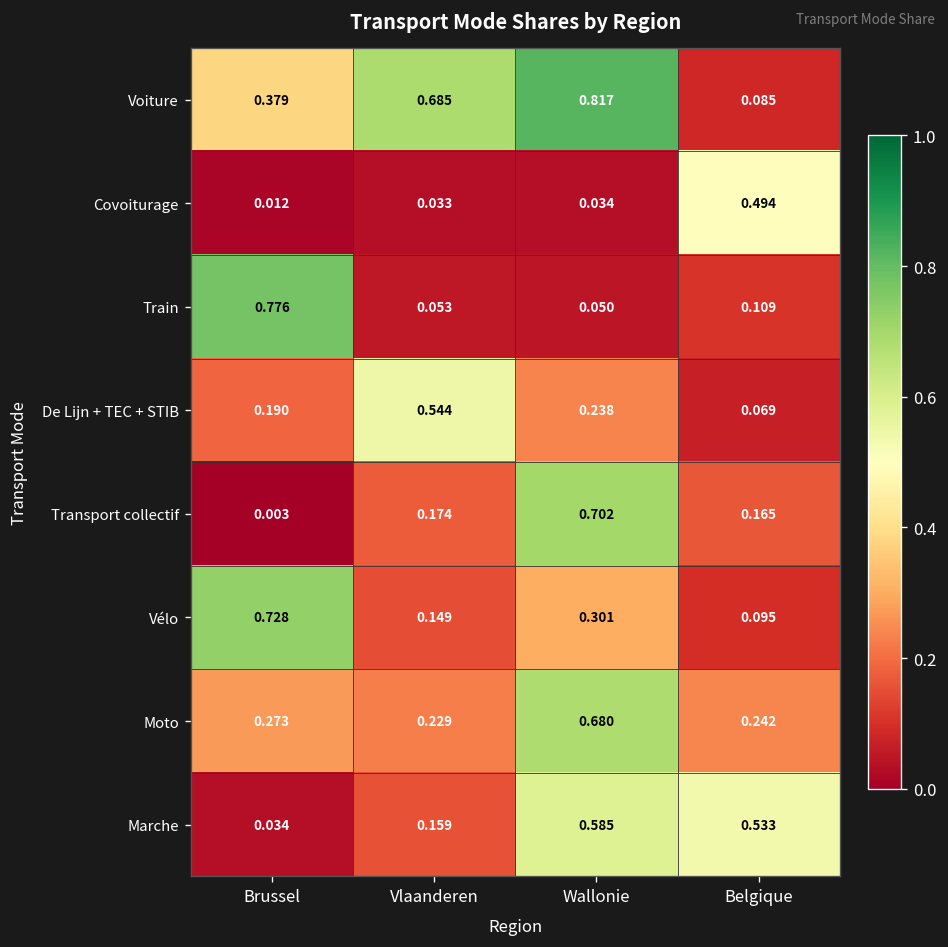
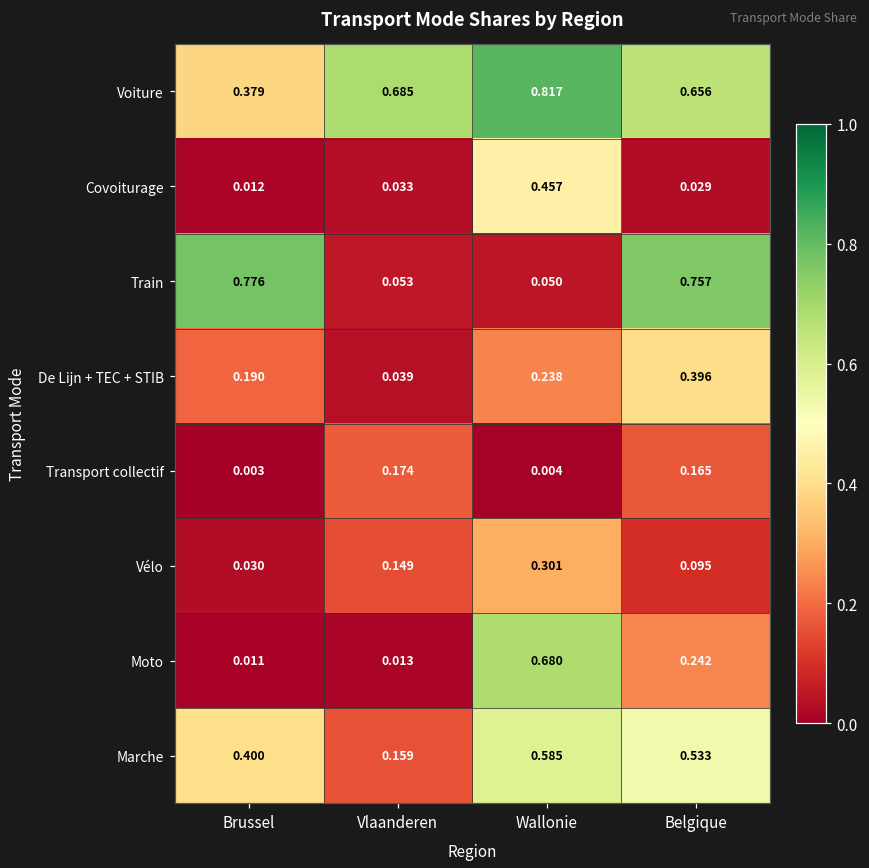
  {
    "Voiture": {
      "Brussel": 0.379,
      "Vlaanderen": 0.685,
      "Wallonie": 0.817,
-     "Belgique": 0.085
+     "Belgique": 0.656
    },
    "Covoiturage": {
      "Brussel": 0.012,
      "Vlaanderen": 0.033,
-     "Wallonie": 0.034,
-     "Belgique": 0.494
+     "Wallonie": 0.457,
+     "Belgique": 0.029
    },
    "Train": {
      "Brussel": 0.776,
      "Vlaanderen": 0.053,
      "Wallonie": 0.050,
-     "Belgique": 0.109
+     "Belgique": 0.757
    },
    "De Lijn + TEC + STIB": {
      "Brussel": 0.190,
-     "Vlaanderen": 0.544,
+     "Vlaanderen": 0.039,
      "Wallonie": 0.238,
-     "Belgique": 0.069
+     "Belgique": 0.396
    },
    "Transport collectif": {
      "Brussel": 0.003,
      "Vlaanderen": 0.174,
-     "Wallonie": 0.702,
+     "Wallonie": 0.004,
      "Belgique": 0.165
    },
    "Vélo": {
-     "Brussel": 0.728,
+     "Brussel": 0.030,
      "Vlaanderen": 0.149,
      "Wallonie": 0.301,
      "Belgique": 0.095
    },
    "Moto": {
-     "Brussel": 0.273,
-     "Vlaanderen": 0.229,
+     "Brussel": 0.011,
+     "Vlaanderen": 0.013,
      "Wallonie": 0.680,
      "Belgique": 0.242
    },
    "Marche": {
-     "Brussel": 0.034,
+     "Brussel": 0.400,
      "Vlaanderen": 0.159,
      "Wallonie": 0.585,
      "Belgique": 0.533
    }
  }
